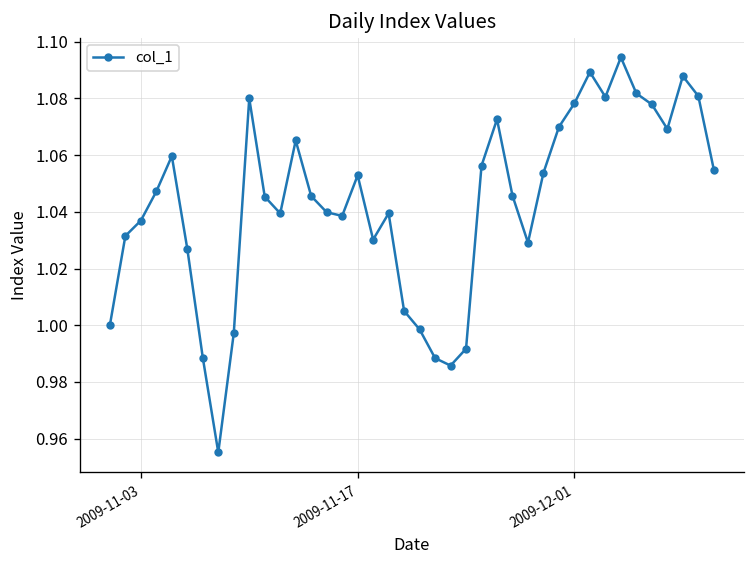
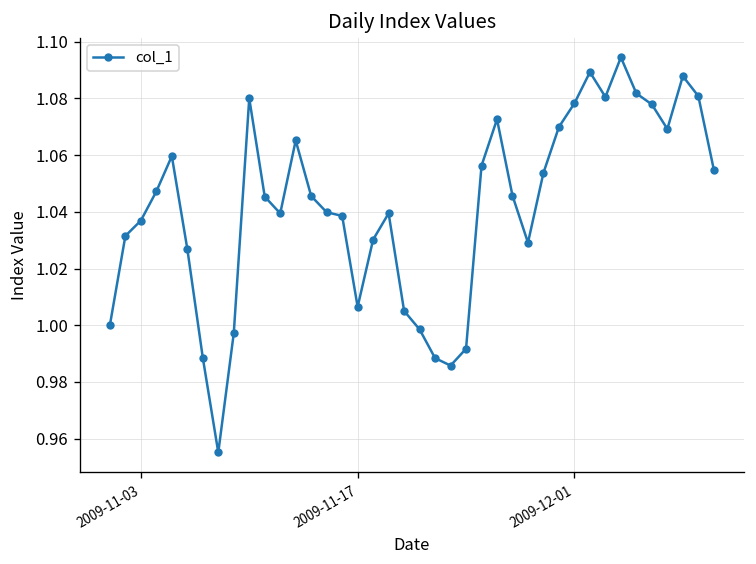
  {
    "2009-11-03": 1.037,
-   "2009-11-17": 1.053,
+   "2009-11-17": 1.006,
    "2009-12-01": 1.078
  }
